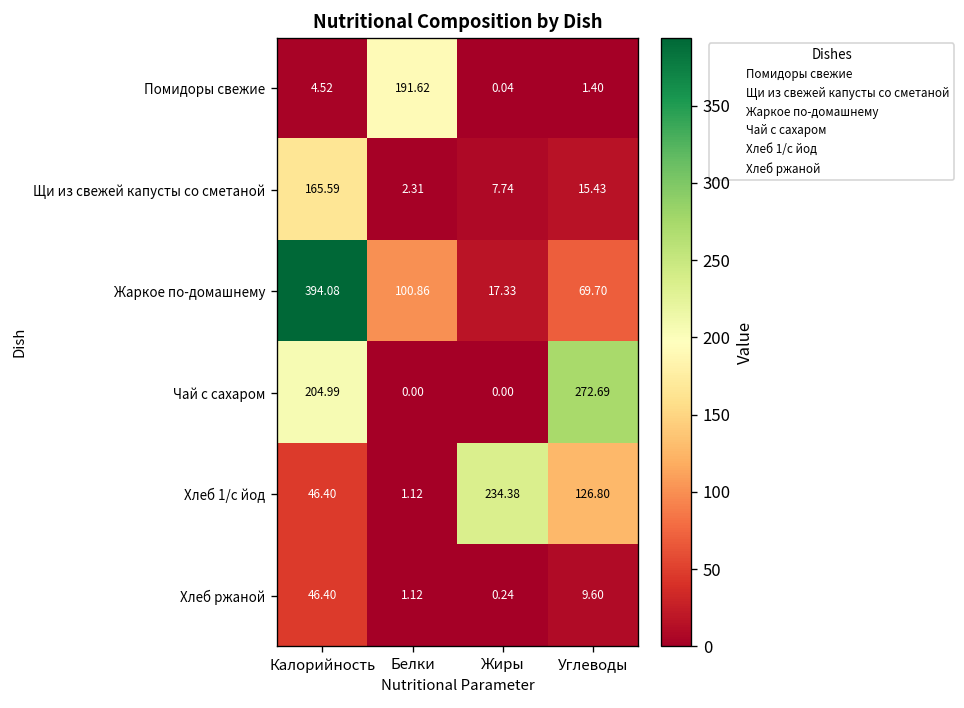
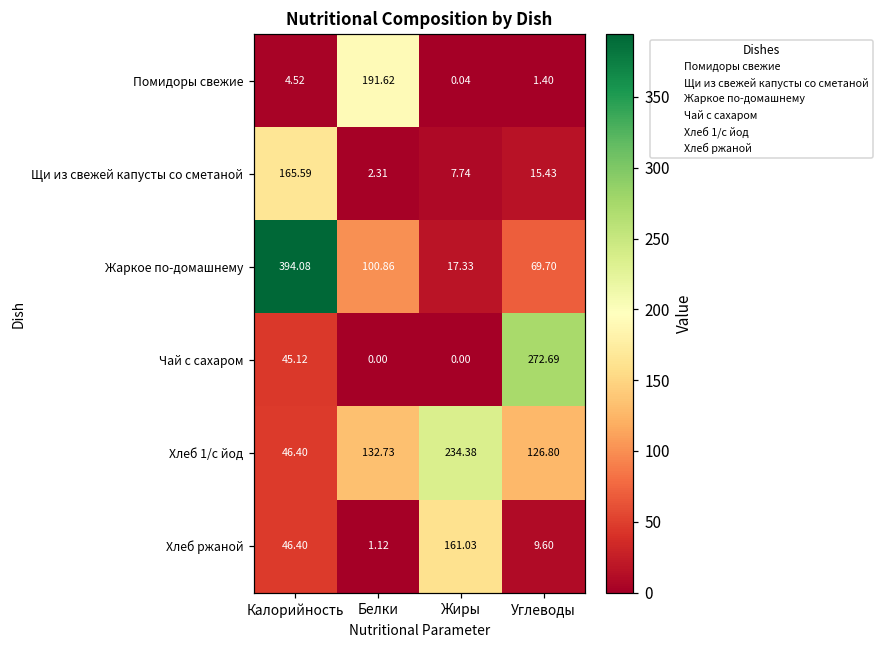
  {
    "Помидоры свежие": {
      "Калорийность": 4.52,
      "Белки": 191.62,
      "Жиры": 0.04,
      "Углеводы": 1.40
    },
    "Щи из свежей капусты со сметаной": {
      "Калорийность": 165.59,
      "Белки": 2.31,
      "Жиры": 7.74,
      "Углеводы": 15.43
    },
    "Жаркое по-домашнему": {
      "Калорийность": 394.08,
      "Белки": 100.86,
      "Жиры": 17.33,
      "Углеводы": 69.70
    },
    "Чай с сахаром": {
-     "Калорийность": 204.99,
+     "Калорийность": 45.12,
      "Белки": 0.00,
      "Жиры": 0.00,
      "Углеводы": 272.69
    },
    "Хлеб 1/с йод": {
      "Калорийность": 46.40,
-     "Белки": 1.12,
+     "Белки": 132.73,
      "Жиры": 234.38,
      "Углеводы": 126.80
    },
    "Хлеб ржаной": {
      "Калорийность": 46.40,
      "Белки": 1.12,
-     "Жиры": 0.24,
+     "Жиры": 161.03,
      "Углеводы": 9.60
    }
  }
